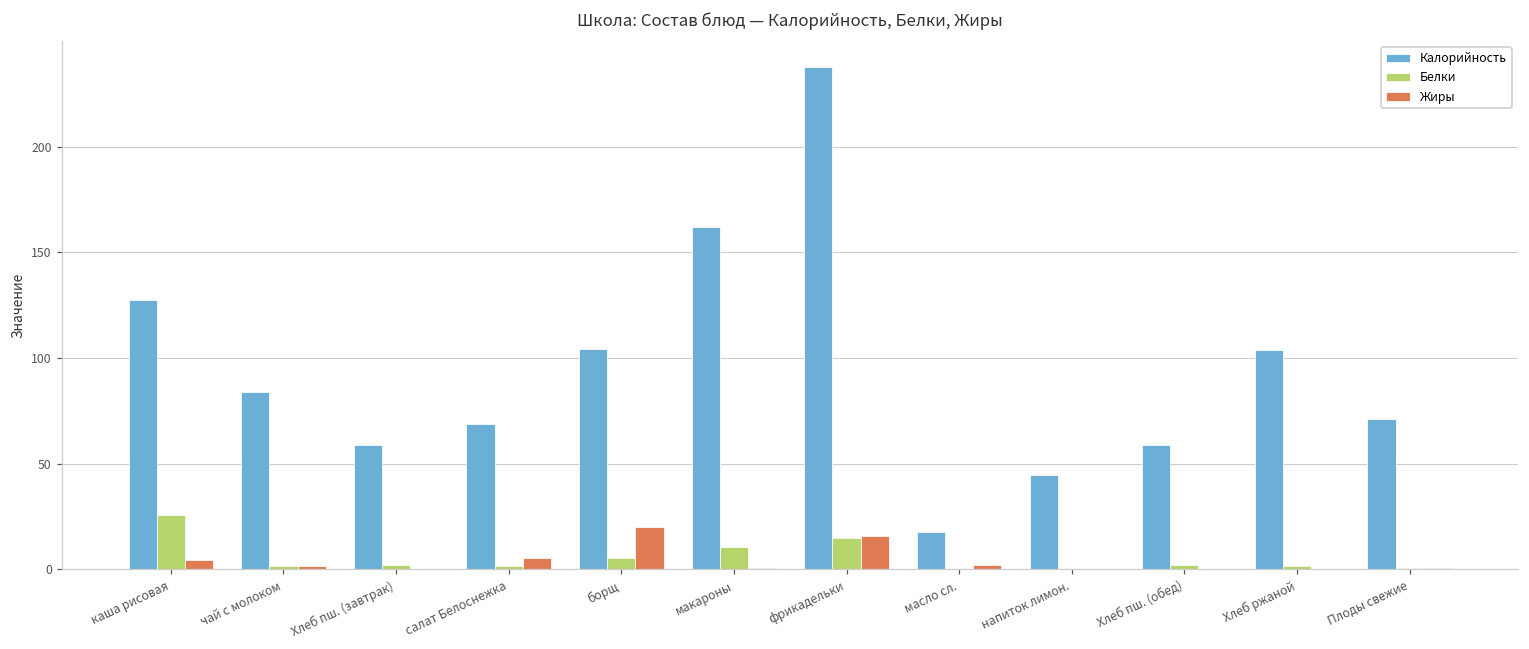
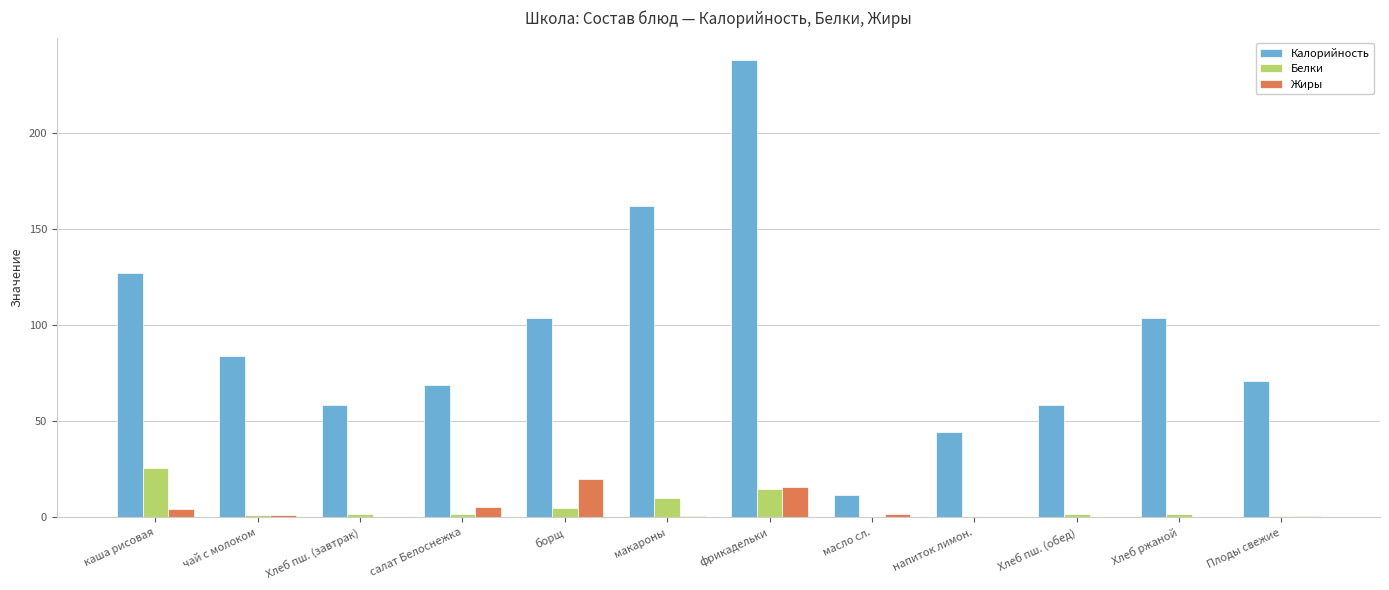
  {
    "Калорийность": {
      "каша рисовая": 127,
      "чай с молоком": 84,
      "Хлеб пш. (завтрак)": 59,
      "салат Белоснежка": 69,
      "борщ": 104,
      "макароны": 162,
      "фрикадельки": 238,
-     "масло сл.": 18,
+     "масло сл.": 12,
      "напиток лимон.": 45,
      "Хлеб пш. (обед)": 59,
      "Хлеб ржаной": 104,
      "Плоды свежие": 71
    },
    "Белки": {
      "каша рисовая": 26,
      "чай с молоком": 2,
      "Хлеб пш. (завтрак)": 2,
      "салат Белоснежка": 2,
      "борщ": 5,
      "макароны": 10,
      "фрикадельки": 15,
      "масло сл.": 0,
      "Хлеб пш. (обед)": 2,
      "Хлеб ржаной": 2
    },
    "Жиры": {
      "каша рисовая": 4,
      "чай с молоком": 1,
      "салат Белоснежка": 5,
      "борщ": 20,
      "фрикадельки": 16,
      "масло сл.": 2,
      "напиток лимон.": 0
    }
  }
